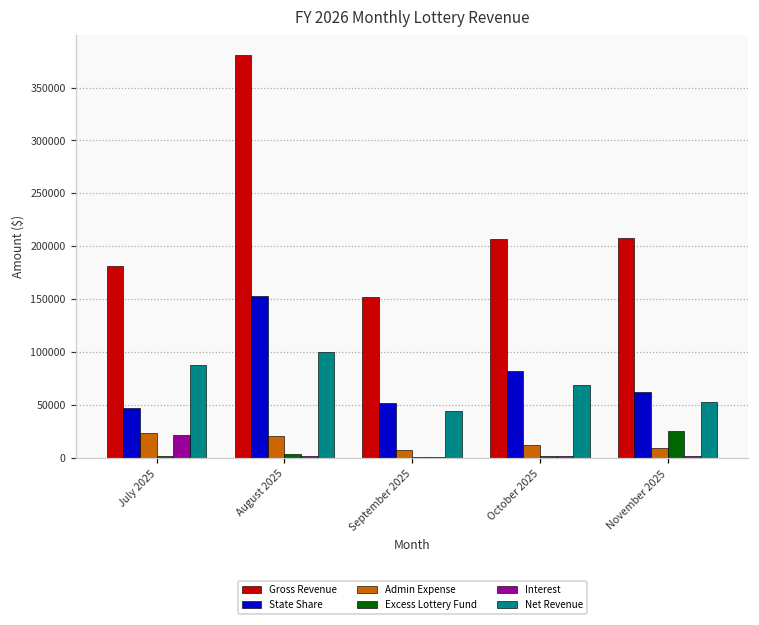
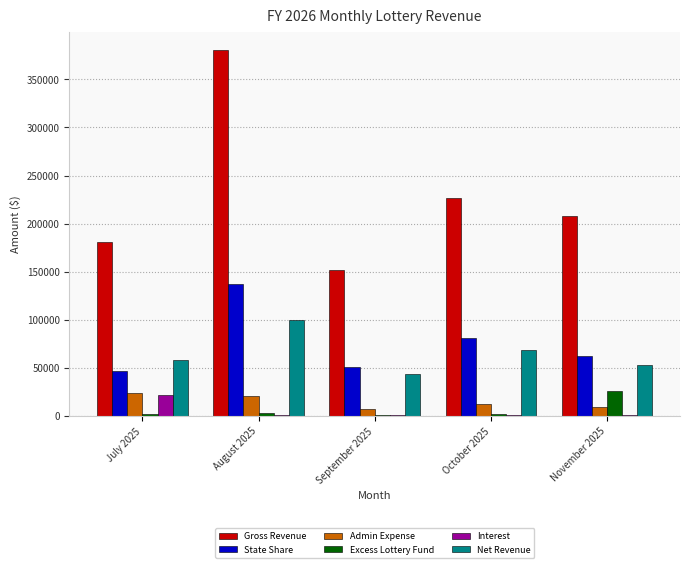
  {
    "Gross Revenue": {
      "July 2025": 180000,
      "August 2025": 380000,
      "September 2025": 150000,
-     "October 2025": 210000,
+     "October 2025": 230000,
      "November 2025": 210000
    },
    "State Share": {
      "July 2025": 50000,
-     "August 2025": 150000,
+     "August 2025": 140000,
      "September 2025": 50000,
      "October 2025": 80000,
      "November 2025": 60000
    },
    "Admin Expense": {
      "July 2025": 20000,
      "August 2025": 20000,
      "September 2025": 10000,
      "October 2025": 10000,
      "November 2025": 10000
    },
    "Excess Lottery Fund": {
      "August 2025": 0,
      "November 2025": 30000
    },
    "Interest": {
      "July 2025": 20000
    },
    "Net Revenue": {
-     "July 2025": 90000,
+     "July 2025": 60000,
      "August 2025": 100000,
      "September 2025": 40000,
      "October 2025": 70000,
      "November 2025": 50000
    }
  }
